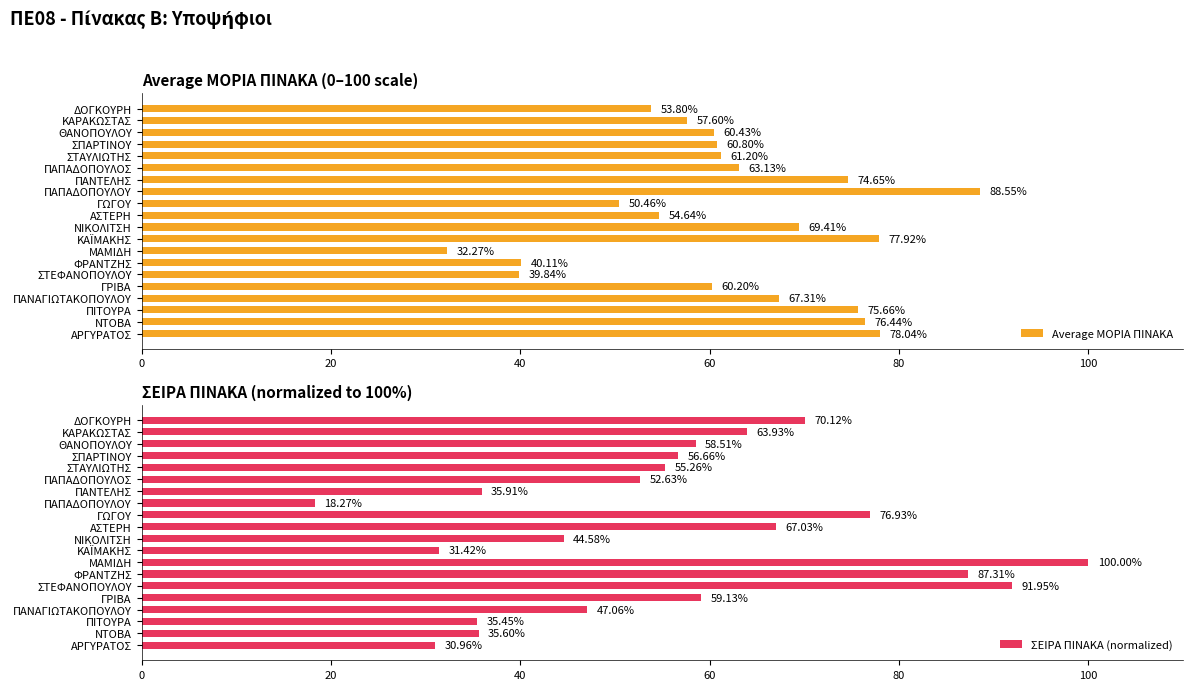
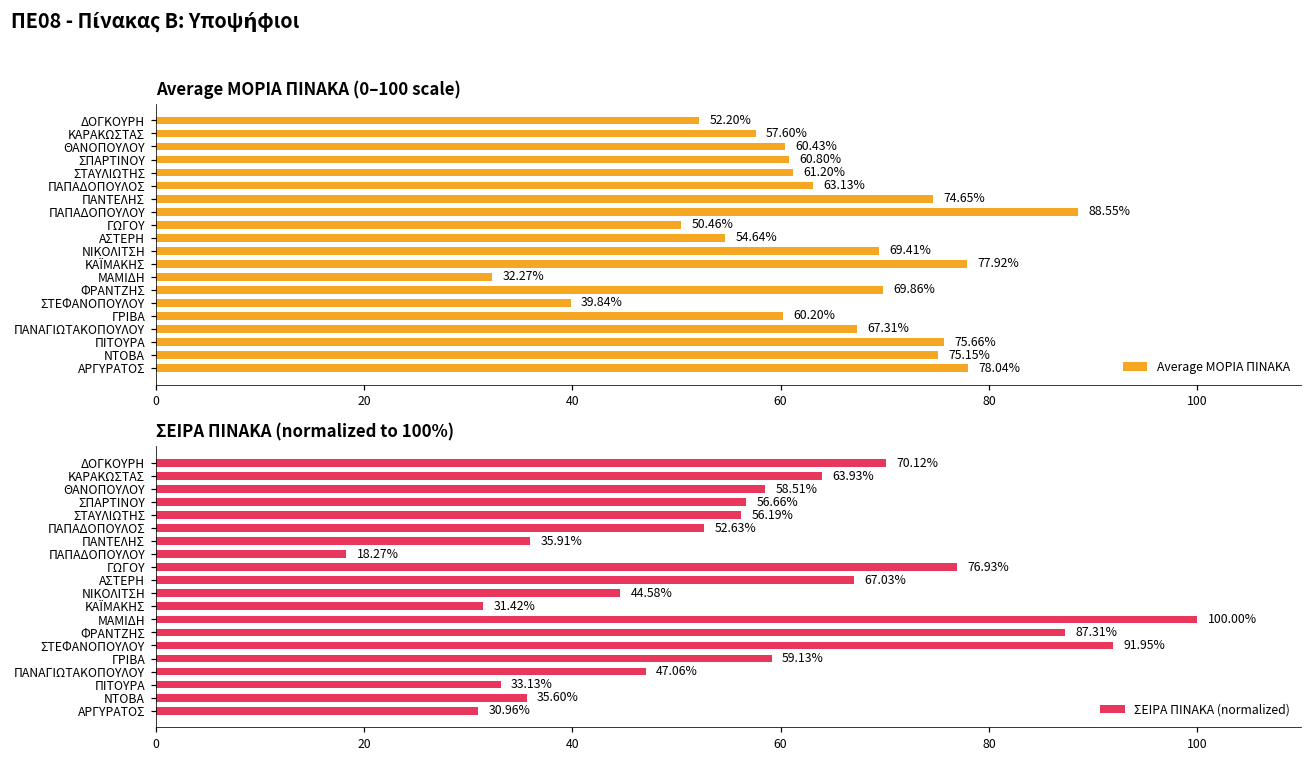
  {
    "Average ΜΟΡΙΑ ΠΙΝΑΚΑ (0–100 scale)": {
-     "ΔΟΓΚΟΥΡΗ": "53.80%",
+     "ΔΟΓΚΟΥΡΗ": "52.20%",
      "ΚΑΡΑΚΩΣΤΑΣ": "57.60%",
      "ΘΑΝΟΠΟΥΛΟΥ": "60.43%",
      "ΣΠΑΡΤΙΝΟΥ": "60.80%",
      "ΣΤΑΥΛΙΩΤΗΣ": "61.20%",
      "ΠΑΠΑΔΟΠΟΥΛΟΣ": "63.13%",
      "ΠΑΝΤΕΛΗΣ": "74.65%",
      "ΠΑΠΑΔΟΠΟΥΛΟΥ": "88.55%",
      "ΓΩΓΟΥ": "50.46%",
      "ΑΣΤΕΡΗ": "54.64%",
      "ΝΙΚΟΛΙΤΣΗ": "69.41%",
      "ΚΑΪΜΑΚΗΣ": "77.92%",
      "ΜΑΜΙΔΗ": "32.27%",
-     "ΦΡΑΝΤΖΗΣ": "40.11%",
+     "ΦΡΑΝΤΖΗΣ": "69.86%",
      "ΣΤΕΦΑΝΟΠΟΥΛΟΥ": "39.84%",
      "ΓΡΙΒΑ": "60.20%",
      "ΠΑΝΑΓΙΩΤΑΚΟΠΟΥΛΟΥ": "67.31%",
      "ΠΙΤΟΥΡΑ": "75.66%",
-     "ΝΤΟΒΑ": "76.44%",
+     "ΝΤΟΒΑ": "75.15%",
      "ΑΡΓΥΡΑΤΟΣ": "78.04%"
    },
    "ΣΕΙΡΑ ΠΙΝΑΚΑ (normalized to 100%)": {
      "ΔΟΓΚΟΥΡΗ": "70.12%",
      "ΚΑΡΑΚΩΣΤΑΣ": "63.93%",
      "ΘΑΝΟΠΟΥΛΟΥ": "58.51%",
      "ΣΠΑΡΤΙΝΟΥ": "56.66%",
-     "ΣΤΑΥΛΙΩΤΗΣ": "55.26%",
+     "ΣΤΑΥΛΙΩΤΗΣ": "56.19%",
      "ΠΑΠΑΔΟΠΟΥΛΟΣ": "52.63%",
      "ΠΑΝΤΕΛΗΣ": "35.91%",
      "ΠΑΠΑΔΟΠΟΥΛΟΥ": "18.27%",
      "ΓΩΓΟΥ": "76.93%",
      "ΑΣΤΕΡΗ": "67.03%",
      "ΝΙΚΟΛΙΤΣΗ": "44.58%",
      "ΚΑΪΜΑΚΗΣ": "31.42%",
      "ΜΑΜΙΔΗ": "100.00%",
      "ΦΡΑΝΤΖΗΣ": "87.31%",
      "ΣΤΕΦΑΝΟΠΟΥΛΟΥ": "91.95%",
      "ΓΡΙΒΑ": "59.13%",
      "ΠΑΝΑΓΙΩΤΑΚΟΠΟΥΛΟΥ": "47.06%",
-     "ΠΙΤΟΥΡΑ": "35.45%",
+     "ΠΙΤΟΥΡΑ": "33.13%",
      "ΝΤΟΒΑ": "35.60%",
      "ΑΡΓΥΡΑΤΟΣ": "30.96%"
    }
  }
